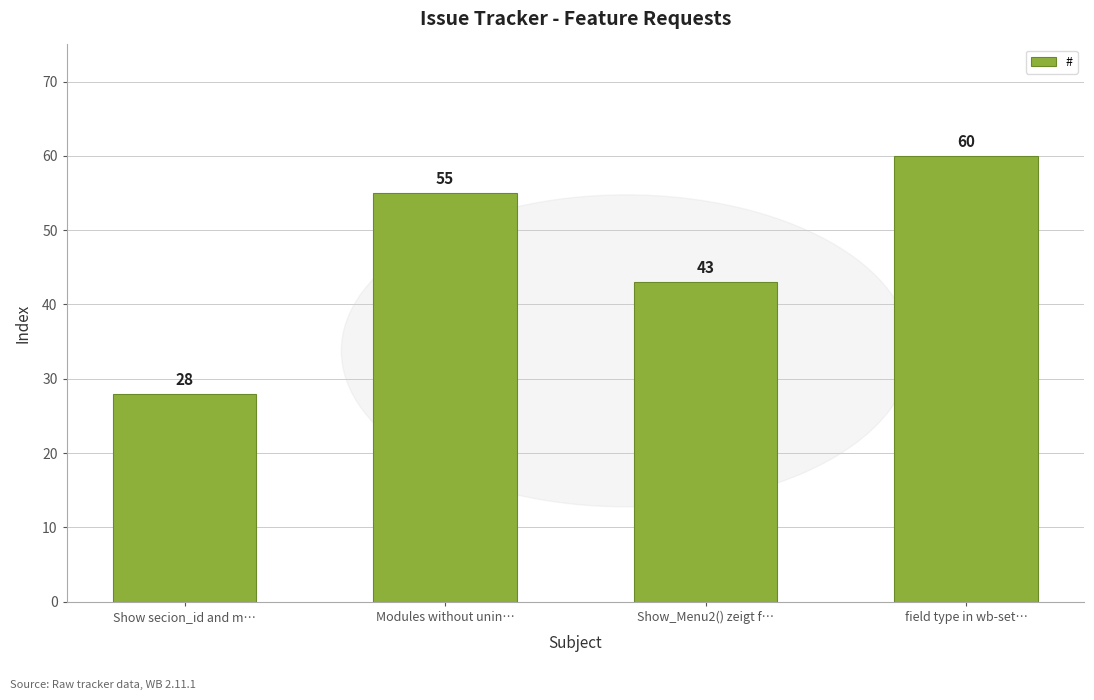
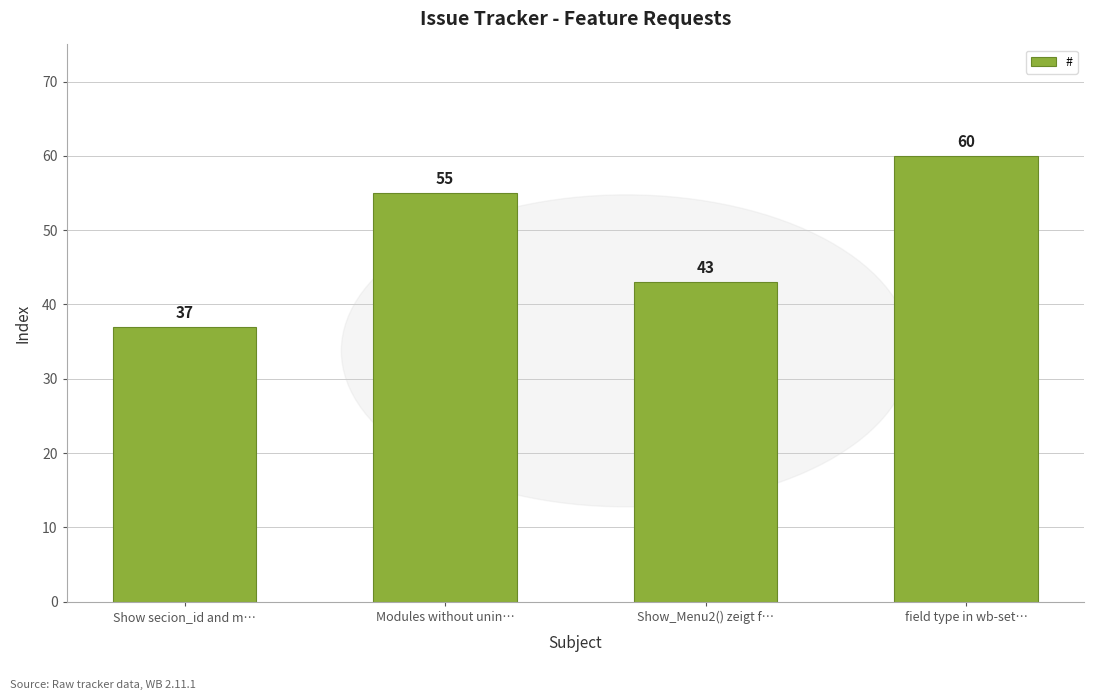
  {
-   "Show secion_id and m…": 28,
+   "Show secion_id and m…": 37,
    "Modules without unin…": 55,
    "Show_Menu2() zeigt f…": 43,
    "field type in wb-set…": 60
  }
